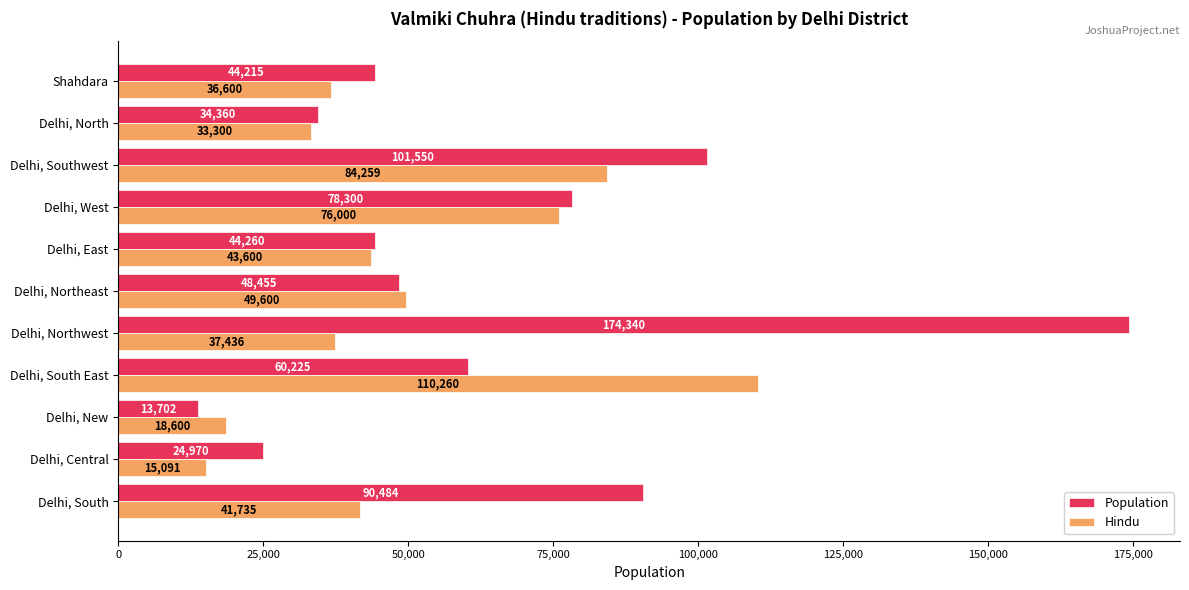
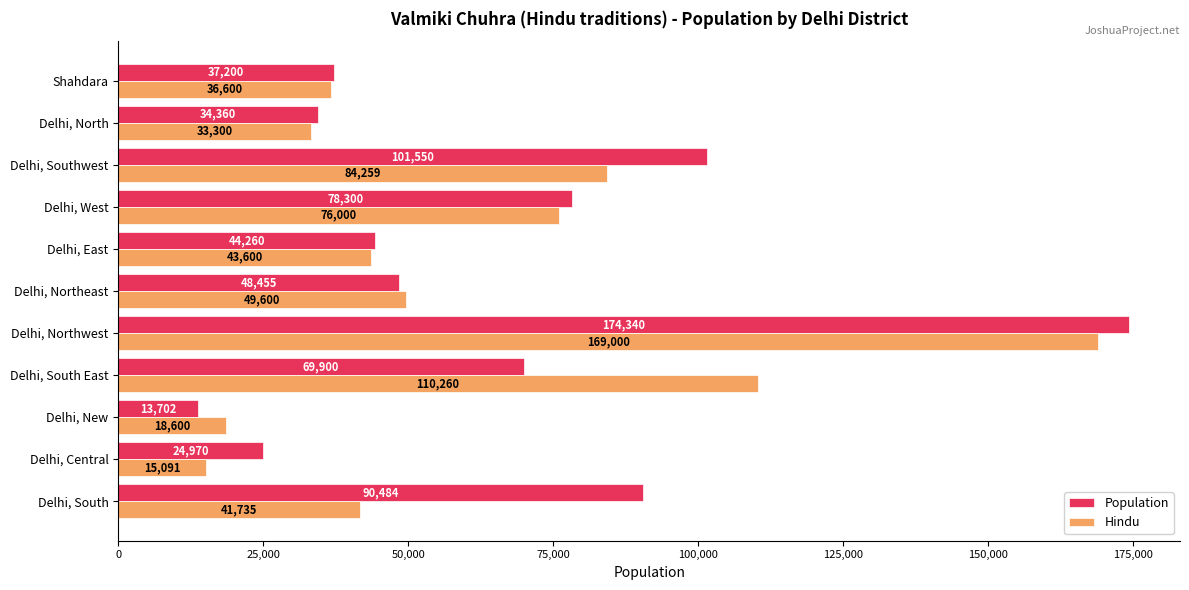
  {
    "Population": {
-     "Shahdara": "44,215",
+     "Shahdara": "37,200",
      "Delhi, North": "34,360",
      "Delhi, Southwest": "101,550",
      "Delhi, West": "78,300",
      "Delhi, East": "44,260",
      "Delhi, Northeast": "48,455",
      "Delhi, Northwest": "174,340",
-     "Delhi, South East": "60,225",
+     "Delhi, South East": "69,900",
      "Delhi, New": "13,702",
      "Delhi, Central": "24,970",
      "Delhi, South": "90,484"
    },
    "Hindu": {
      "Shahdara": "36,600",
      "Delhi, North": "33,300",
      "Delhi, Southwest": "84,259",
      "Delhi, West": "76,000",
      "Delhi, East": "43,600",
      "Delhi, Northeast": "49,600",
-     "Delhi, Northwest": "37,436",
+     "Delhi, Northwest": "169,000",
      "Delhi, South East": "110,260",
      "Delhi, New": "18,600",
      "Delhi, Central": "15,091",
      "Delhi, South": "41,735"
    }
  }
